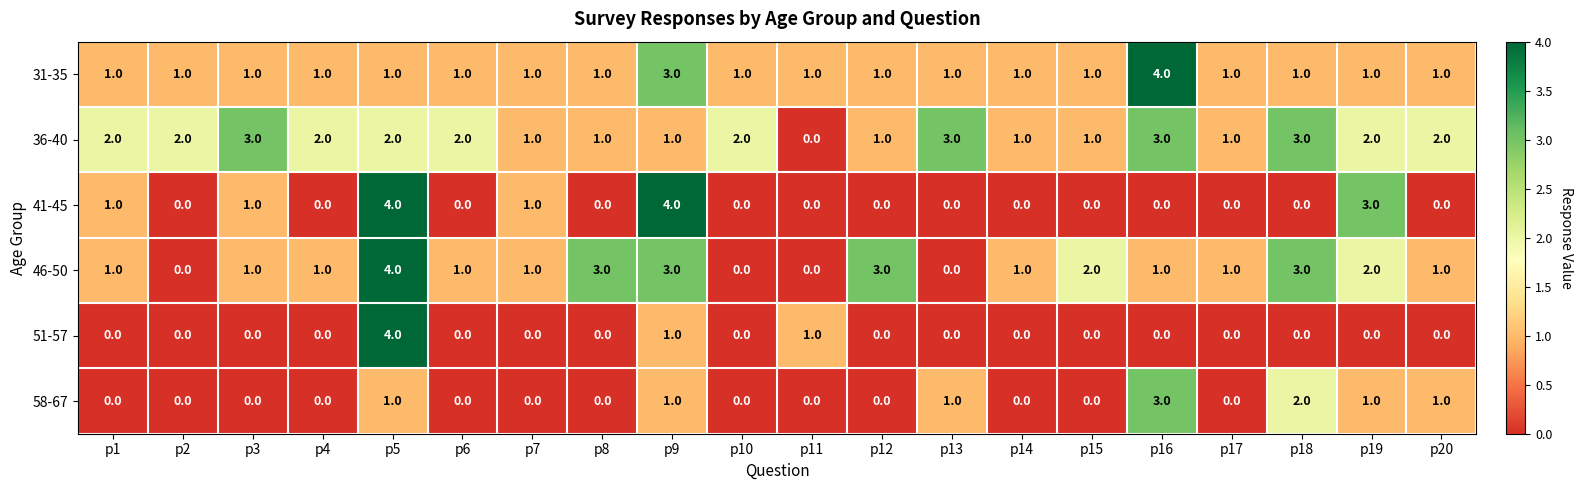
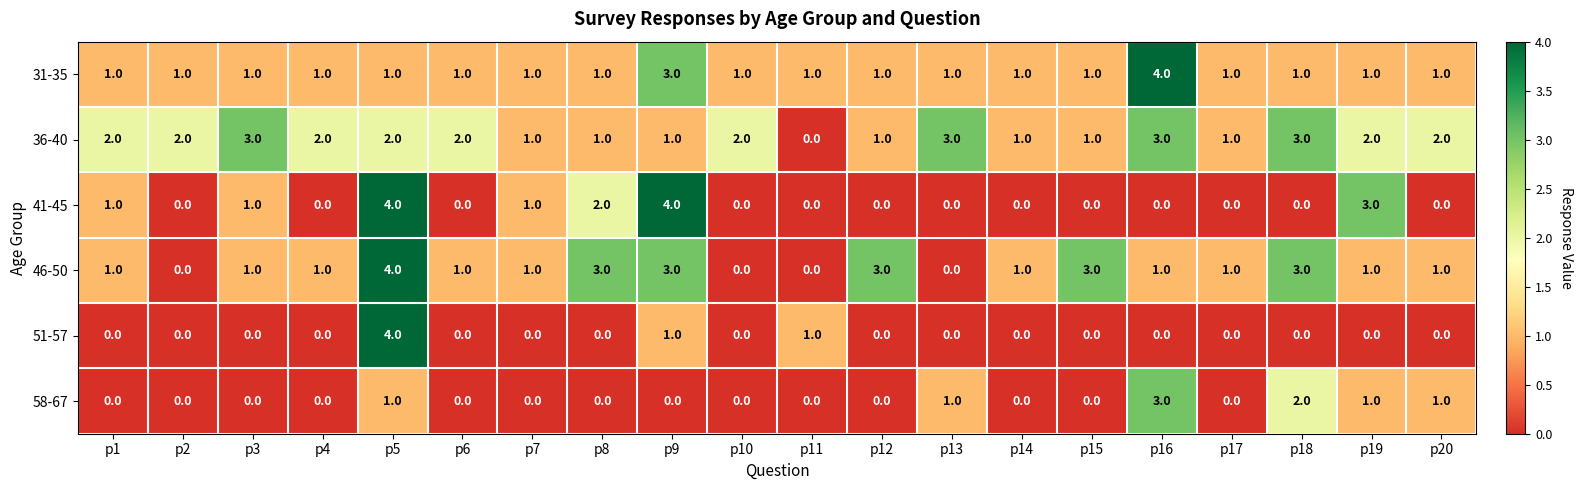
  {
    "31-35": {
      "p1": 1.0,
      "p2": 1.0,
      "p3": 1.0,
      "p4": 1.0,
      "p5": 1.0,
      "p6": 1.0,
      "p7": 1.0,
      "p8": 1.0,
      "p9": 3.0,
      "p10": 1.0,
      "p11": 1.0,
      "p12": 1.0,
      "p13": 1.0,
      "p14": 1.0,
      "p15": 1.0,
      "p16": 4.0,
      "p17": 1.0,
      "p18": 1.0,
      "p19": 1.0,
      "p20": 1.0
    },
    "36-40": {
      "p1": 2.0,
      "p2": 2.0,
      "p3": 3.0,
      "p4": 2.0,
      "p5": 2.0,
      "p6": 2.0,
      "p7": 1.0,
      "p8": 1.0,
      "p9": 1.0,
      "p10": 2.0,
      "p11": 0.0,
      "p12": 1.0,
      "p13": 3.0,
      "p14": 1.0,
      "p15": 1.0,
      "p16": 3.0,
      "p17": 1.0,
      "p18": 3.0,
      "p19": 2.0,
      "p20": 2.0
    },
    "41-45": {
      "p1": 1.0,
      "p2": 0.0,
      "p3": 1.0,
      "p4": 0.0,
      "p5": 4.0,
      "p6": 0.0,
      "p7": 1.0,
-     "p8": 0.0,
+     "p8": 2.0,
      "p9": 4.0,
      "p10": 0.0,
      "p11": 0.0,
      "p12": 0.0,
      "p13": 0.0,
      "p14": 0.0,
      "p15": 0.0,
      "p16": 0.0,
      "p17": 0.0,
      "p18": 0.0,
      "p19": 3.0,
      "p20": 0.0
    },
    "46-50": {
      "p1": 1.0,
      "p2": 0.0,
      "p3": 1.0,
      "p4": 1.0,
      "p5": 4.0,
      "p6": 1.0,
      "p7": 1.0,
      "p8": 3.0,
      "p9": 3.0,
      "p10": 0.0,
      "p11": 0.0,
      "p12": 3.0,
      "p13": 0.0,
      "p14": 1.0,
-     "p15": 2.0,
+     "p15": 3.0,
      "p16": 1.0,
      "p17": 1.0,
      "p18": 3.0,
-     "p19": 2.0,
+     "p19": 1.0,
      "p20": 1.0
    },
    "51-57": {
      "p1": 0.0,
      "p2": 0.0,
      "p3": 0.0,
      "p4": 0.0,
      "p5": 4.0,
      "p6": 0.0,
      "p7": 0.0,
      "p8": 0.0,
      "p9": 1.0,
      "p10": 0.0,
      "p11": 1.0,
      "p12": 0.0,
      "p13": 0.0,
      "p14": 0.0,
      "p15": 0.0,
      "p16": 0.0,
      "p17": 0.0,
      "p18": 0.0,
      "p19": 0.0,
      "p20": 0.0
    },
    "58-67": {
      "p1": 0.0,
      "p2": 0.0,
      "p3": 0.0,
      "p4": 0.0,
      "p5": 1.0,
      "p6": 0.0,
      "p7": 0.0,
      "p8": 0.0,
-     "p9": 1.0,
+     "p9": 0.0,
      "p10": 0.0,
      "p11": 0.0,
      "p12": 0.0,
      "p13": 1.0,
      "p14": 0.0,
      "p15": 0.0,
      "p16": 3.0,
      "p17": 0.0,
      "p18": 2.0,
      "p19": 1.0,
      "p20": 1.0
    }
  }
